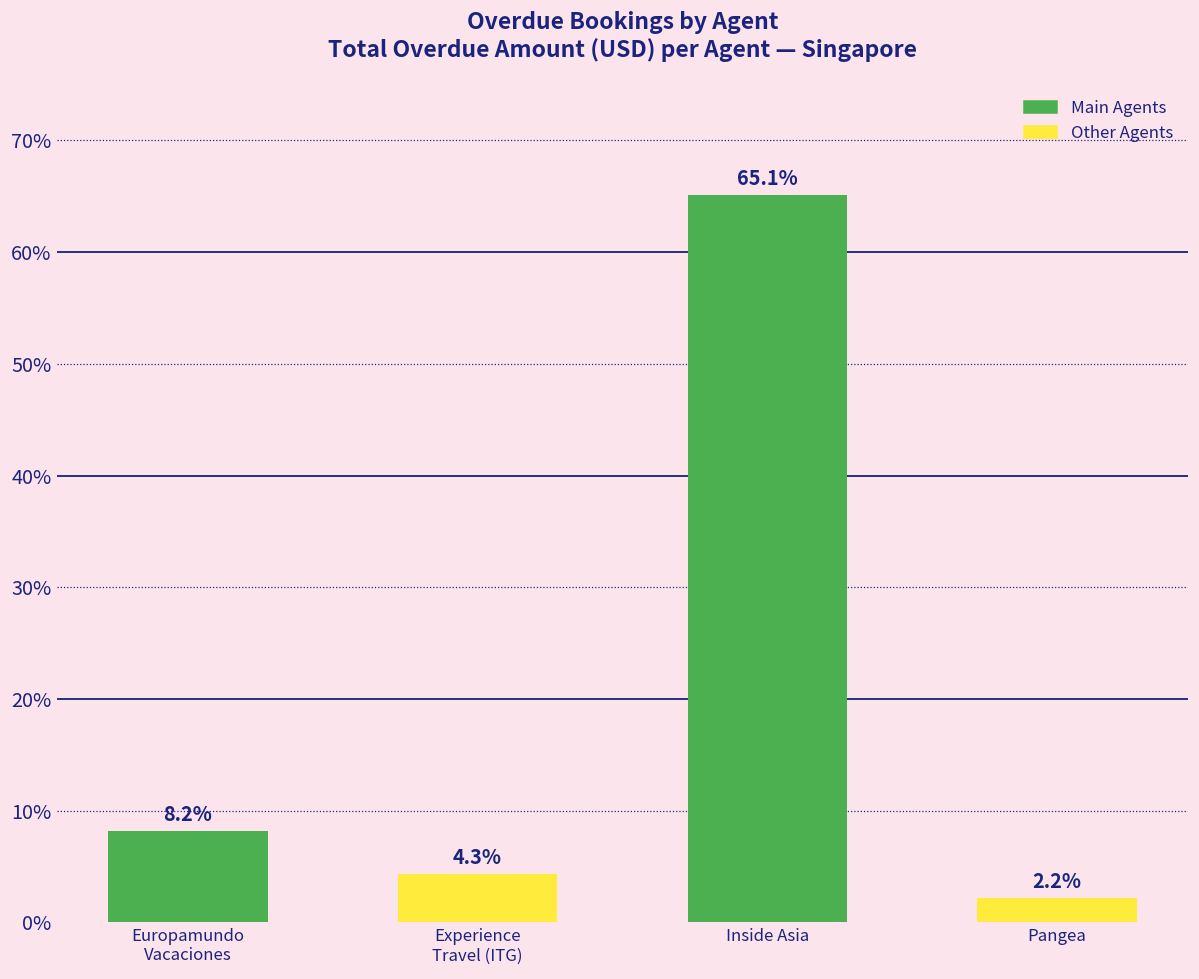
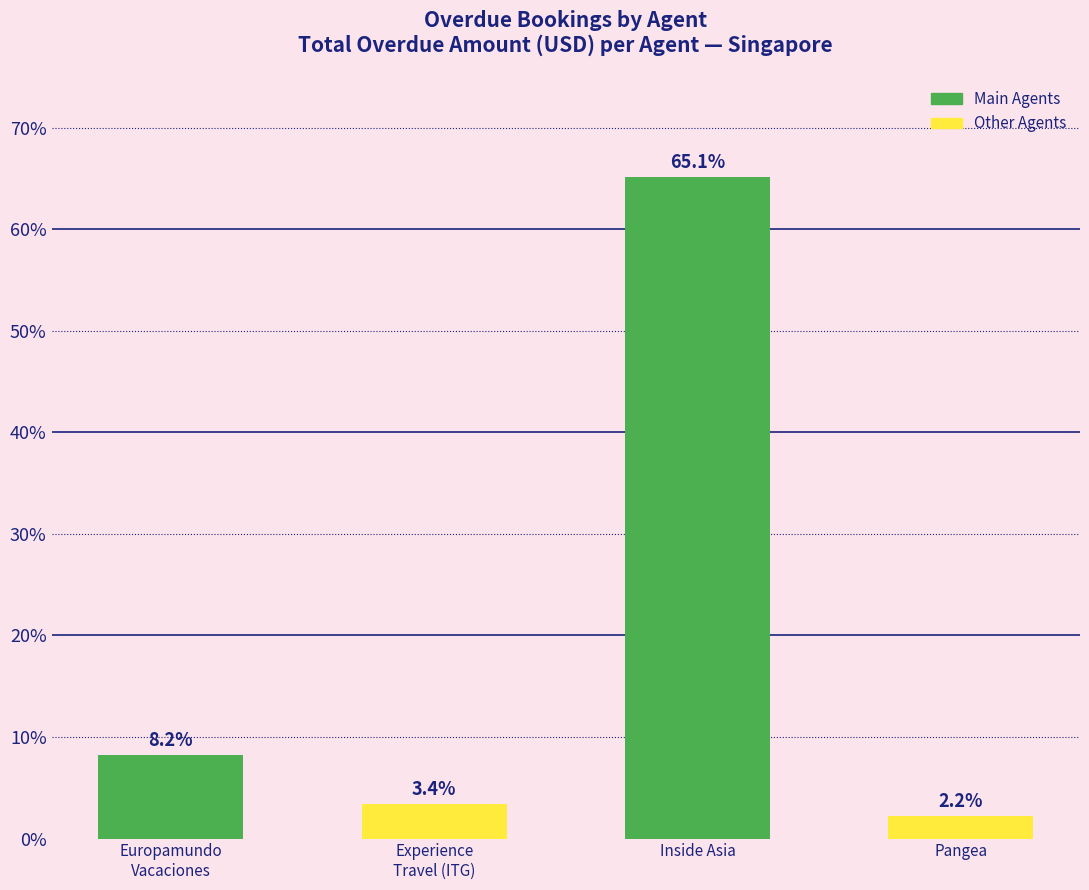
  {
    "Europamundo Vacaciones": "8.2%",
-   "Experience Travel (ITG)": "4.3%",
+   "Experience Travel (ITG)": "3.4%",
    "Inside Asia": "65.1%",
    "Pangea": "2.2%"
  }
